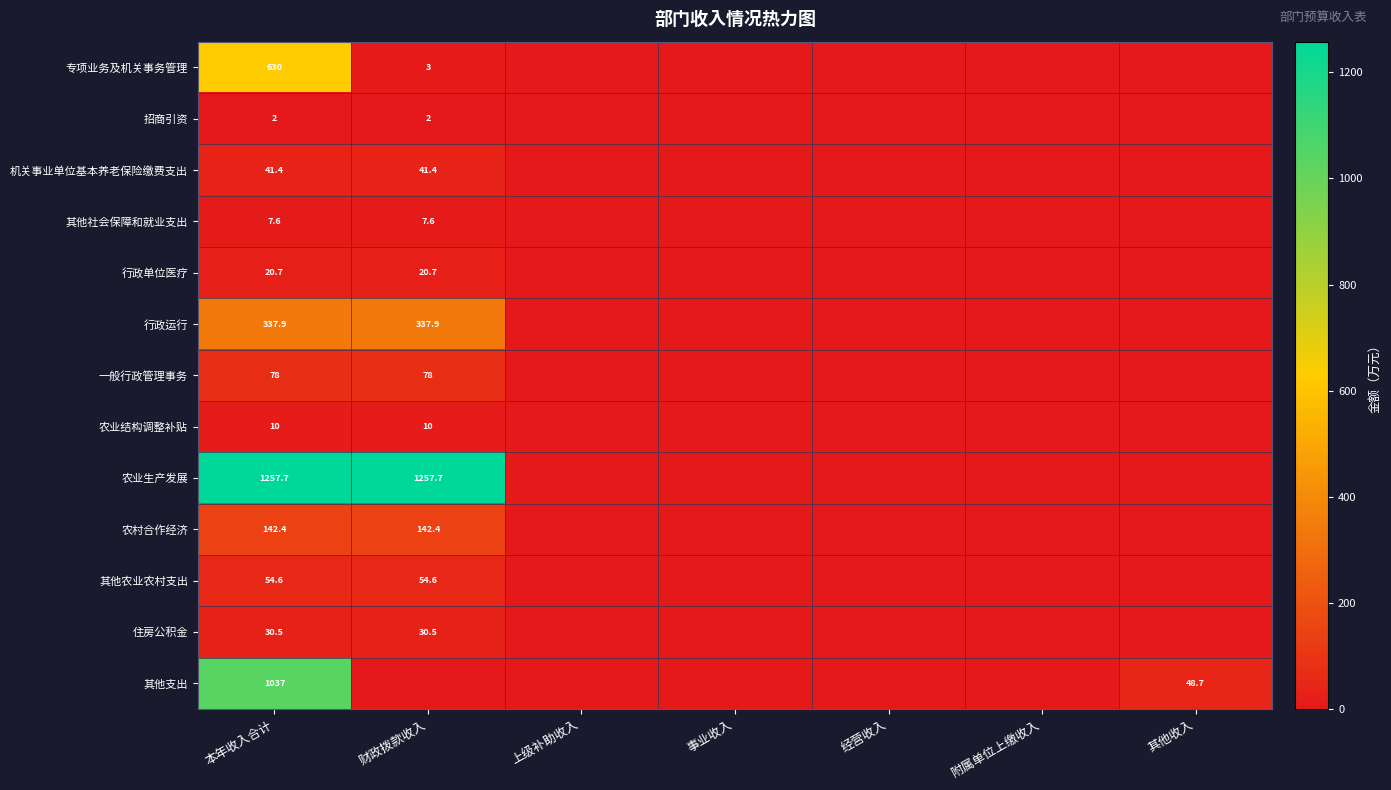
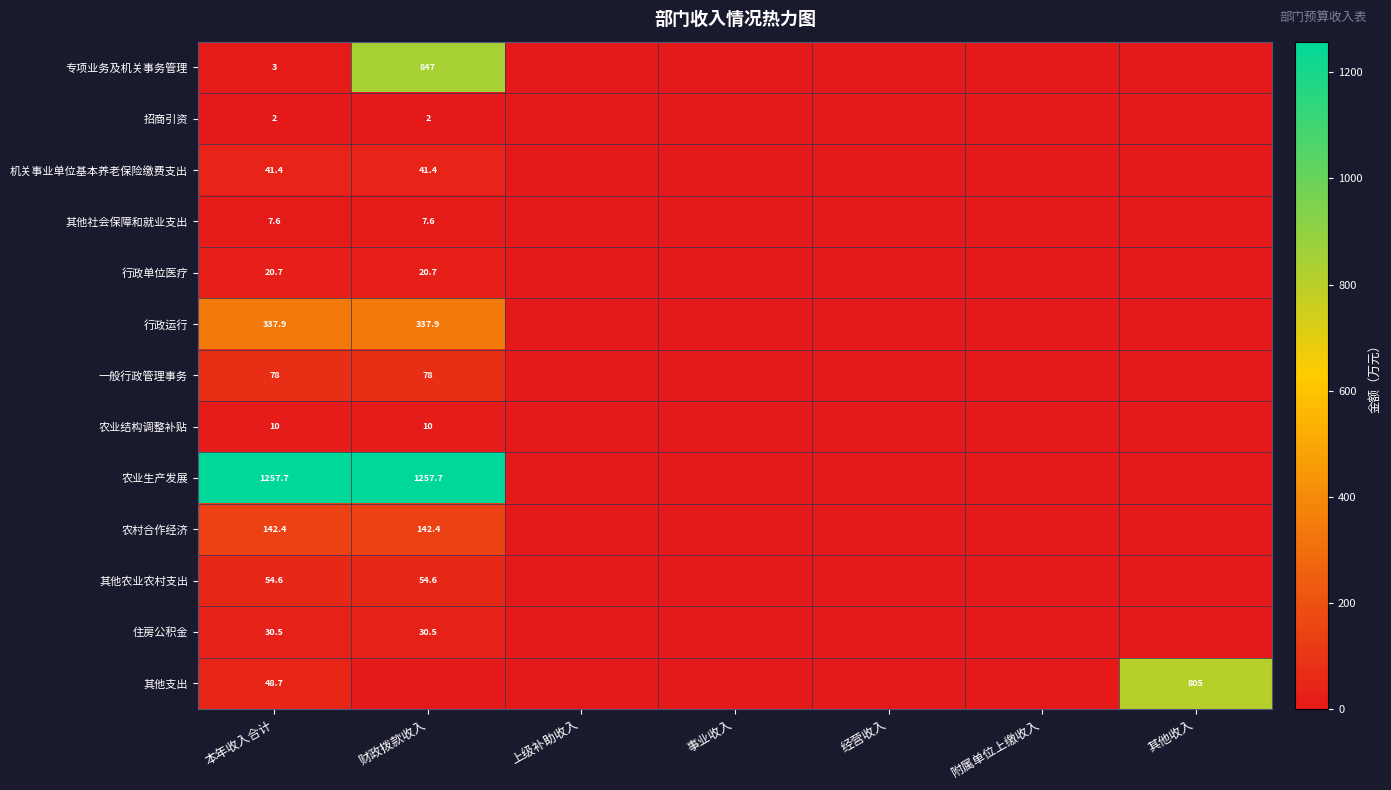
  {
    "专项业务及机关事务管理": {
-     "本年收入合计": 630,
-     "财政拨款收入": 3
+     "本年收入合计": 3,
+     "财政拨款收入": 847
    },
    "招商引资": {
      "本年收入合计": 2,
      "财政拨款收入": 2
    },
    "机关事业单位基本养老保险缴费支出": {
      "本年收入合计": 41.4,
      "财政拨款收入": 41.4
    },
    "其他社会保障和就业支出": {
      "本年收入合计": 7.6,
      "财政拨款收入": 7.6
    },
    "行政单位医疗": {
      "本年收入合计": 20.7,
      "财政拨款收入": 20.7
    },
    "行政运行": {
      "本年收入合计": 337.9,
      "财政拨款收入": 337.9
    },
    "一般行政管理事务": {
      "本年收入合计": 78,
      "财政拨款收入": 78
    },
    "农业结构调整补贴": {
      "本年收入合计": 10,
      "财政拨款收入": 10
    },
    "农业生产发展": {
      "本年收入合计": 1257.7,
      "财政拨款收入": 1257.7
    },
    "农村合作经济": {
      "本年收入合计": 142.4,
      "财政拨款收入": 142.4
    },
    "其他农业农村支出": {
      "本年收入合计": 54.6,
      "财政拨款收入": 54.6
    },
    "住房公积金": {
      "本年收入合计": 30.5,
      "财政拨款收入": 30.5
    },
    "其他支出": {
-     "本年收入合计": 1037,
-     "其他收入": 48.7
+     "本年收入合计": 48.7,
+     "其他收入": 805
    }
  }
